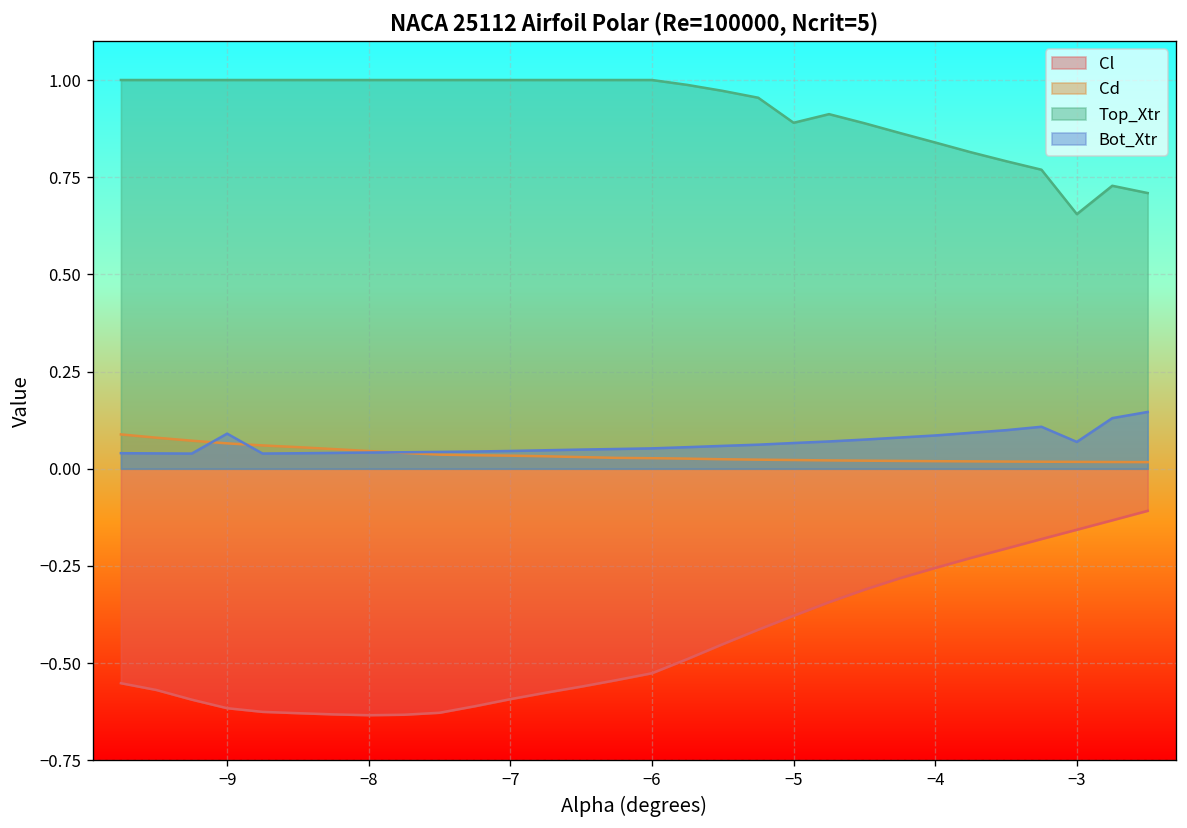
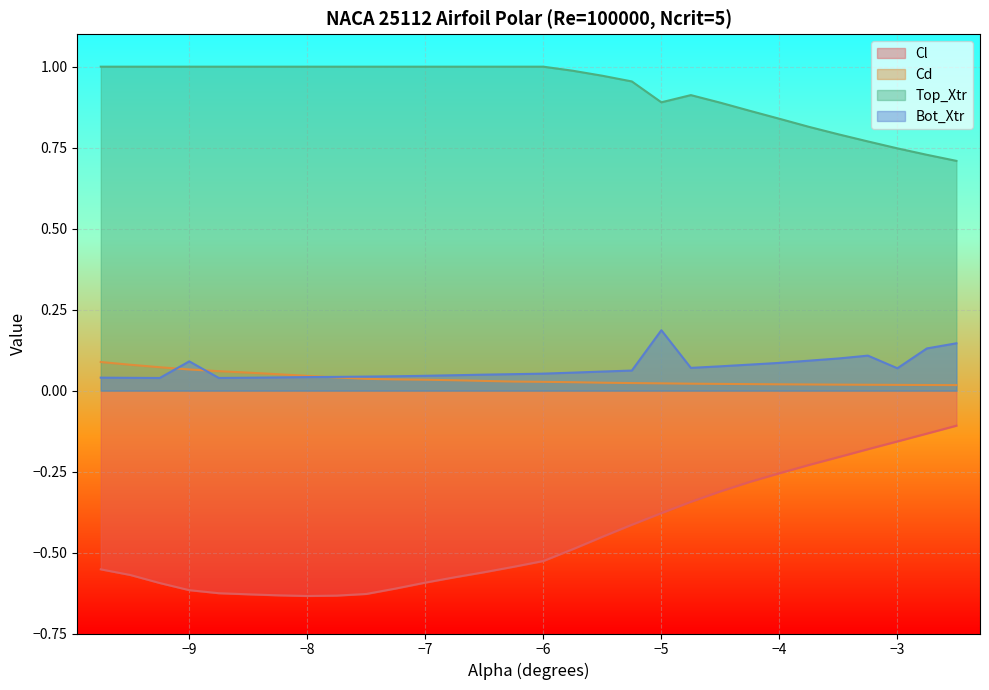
  {
    "Top_Xtr": {
      "−9": 1.00,
      "−8": 1.00,
      "−7": 1.00,
      "−6": 1.00,
      "−5": 0.89,
      "−4": 0.84,
-     "−3": 0.65
+     "−3": 0.75
    },
    "Bot_Xtr": {
      "−9": 0.09,
      "−7": 0.05,
      "−6": 0.05,
-     "−5": 0.07,
+     "−5": 0.19,
      "−4": 0.09,
      "−3": 0.07
    }
  }
